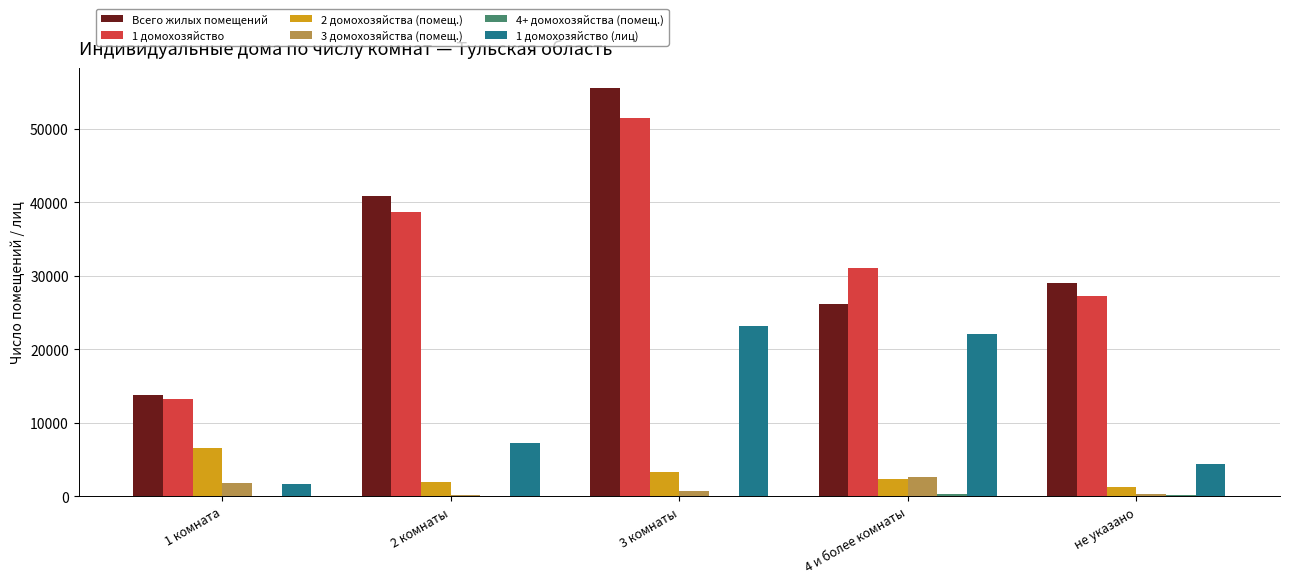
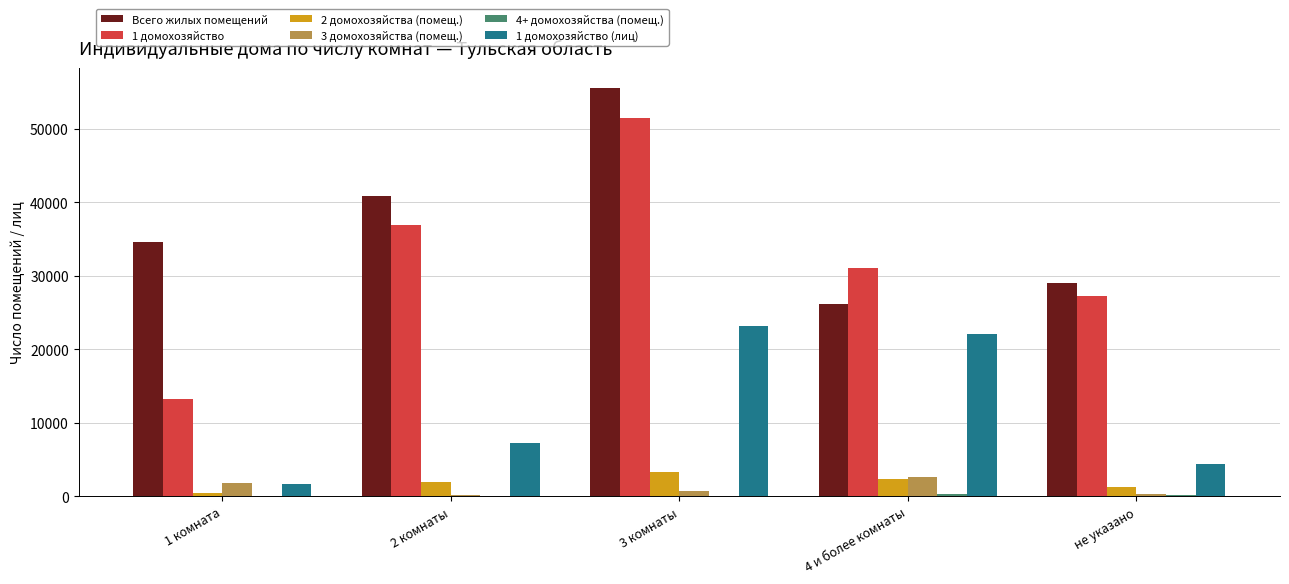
  {
    "Всего жилых помещений": {
-     "1 комната": 14000,
+     "1 комната": 35000,
      "2 комнаты": 41000,
      "3 комнаты": 56000,
      "4 и более комнаты": 26000,
      "не указано": 29000
    },
    "1 домохозяйство": {
      "1 комната": 13000,
-     "2 комнаты": 39000,
+     "2 комнаты": 37000,
      "3 комнаты": 51000,
      "4 и более комнаты": 31000,
      "не указано": 27000
    },
    "2 домохозяйства (помещ.)": {
-     "1 комната": 7000,
+     "1 комната": 0,
      "2 комнаты": 2000,
      "3 комнаты": 3000,
      "4 и более комнаты": 2000,
      "не указано": 1000
    },
    "3 домохозяйства (помещ.)": {
      "1 комната": 2000,
      "3 комнаты": 1000,
      "4 и более комнаты": 3000
    }
  }
